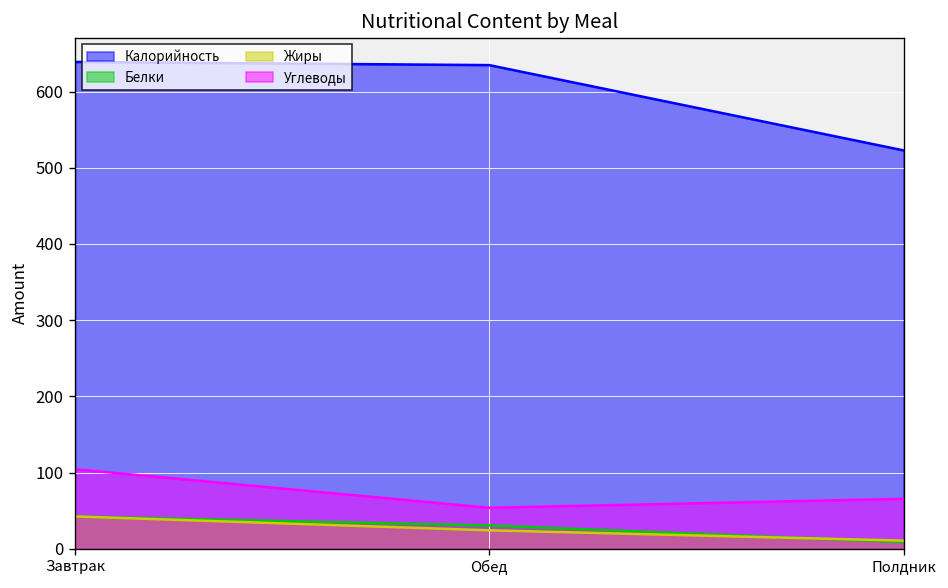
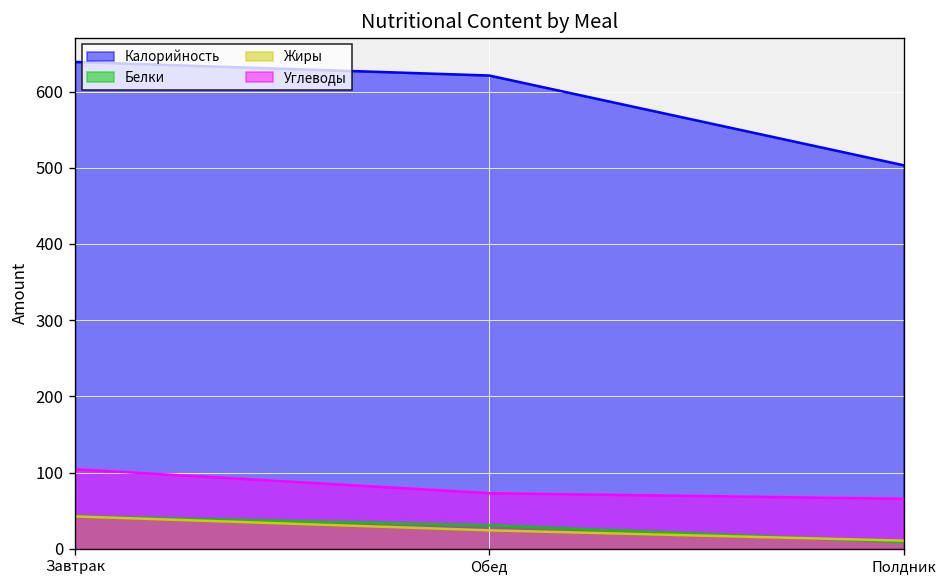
  {
    "Калорийность": {
      "Завтрак": 640,
-     "Обед": 630,
-     "Полдник": 520
+     "Обед": 620,
+     "Полдник": 500
    },
    "Белки": {
      "Обед": 30
    },
    "Жиры": {
      "Обед": 20
    },
    "Углеводы": {
      "Завтрак": 100,
-     "Обед": 50,
+     "Обед": 70,
      "Полдник": 70
    }
  }
